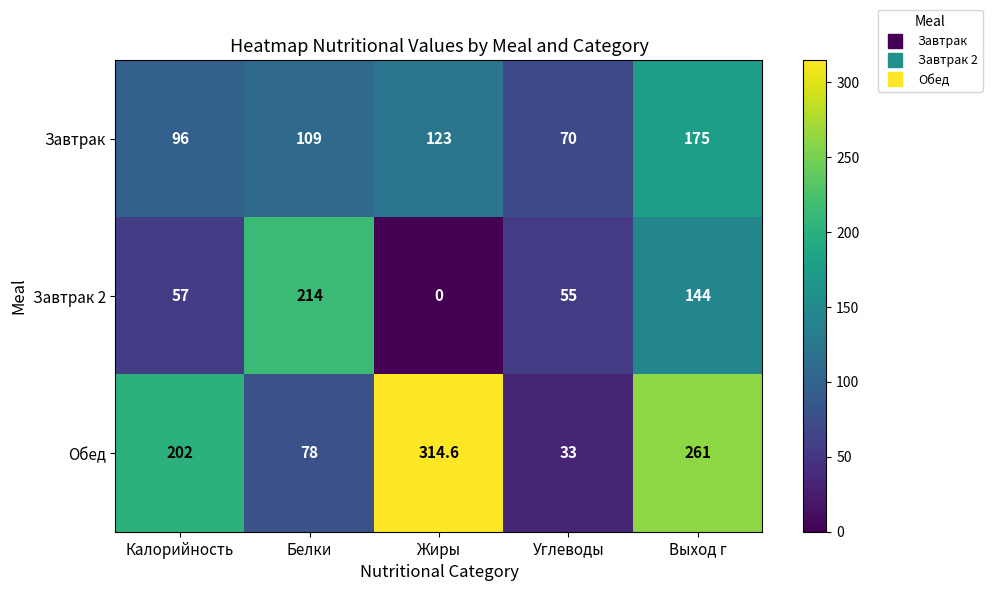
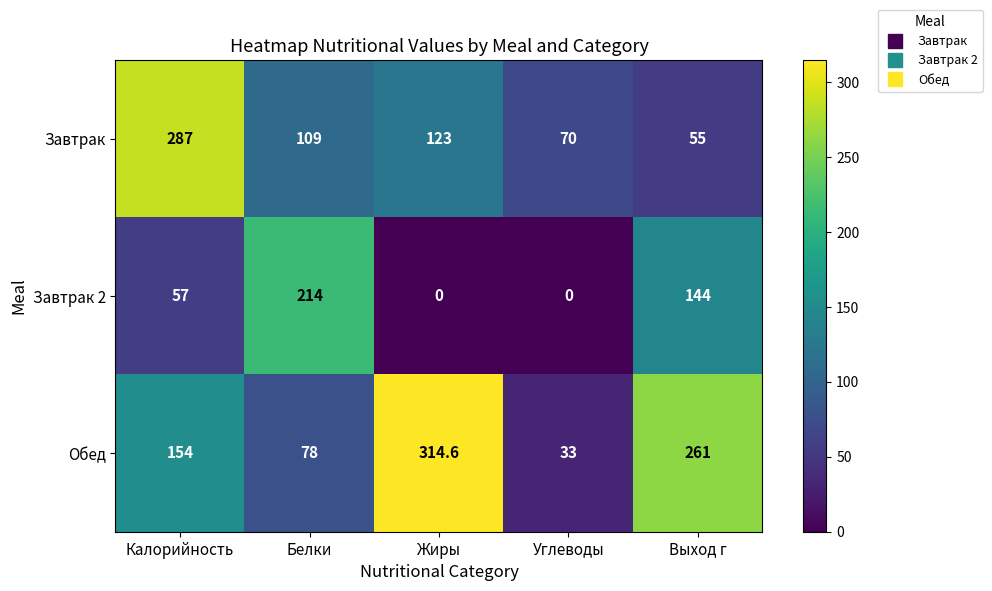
  {
    "Завтрак": {
-     "Калорийность": 96,
+     "Калорийность": 287,
      "Белки": 109,
      "Жиры": 123,
      "Углеводы": 70,
-     "Выход г": 175
+     "Выход г": 55
    },
    "Завтрак 2": {
      "Калорийность": 57,
      "Белки": 214,
      "Жиры": 0,
-     "Углеводы": 55,
+     "Углеводы": 0,
      "Выход г": 144
    },
    "Обед": {
-     "Калорийность": 202,
+     "Калорийность": 154,
      "Белки": 78,
      "Жиры": 314.6,
      "Углеводы": 33,
      "Выход г": 261
    }
  }
